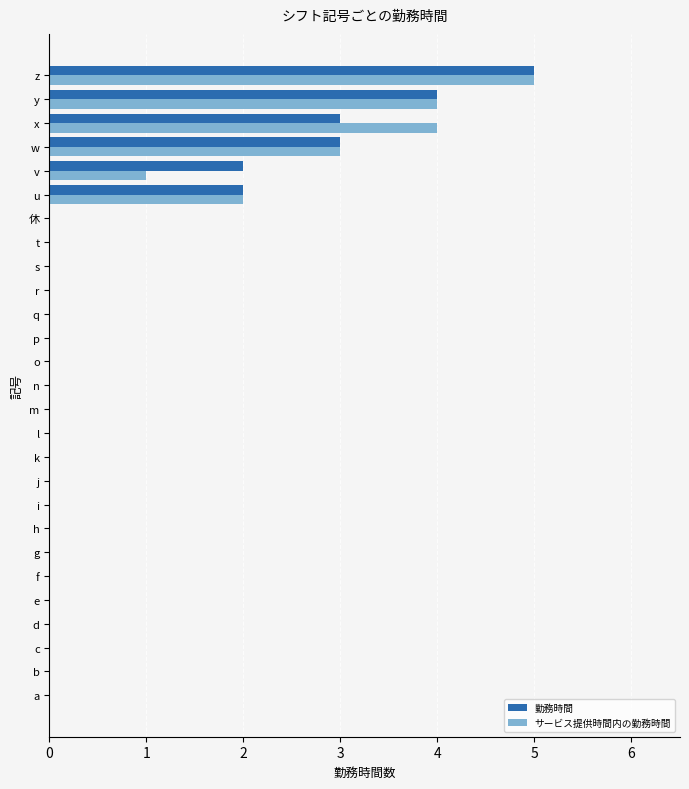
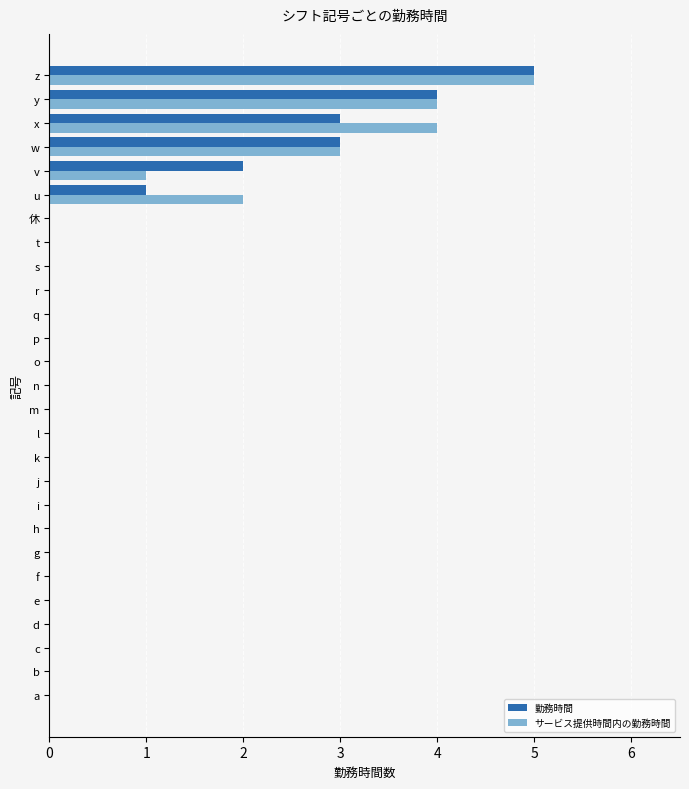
  {
    "勤務時間": {
      "z": 5,
      "y": 4,
      "x": 3,
      "w": 3,
      "v": 2,
-     "u": 2,
+     "u": 1,
      "休": 0,
      "t": 0,
      "s": 0,
      "r": 0,
      "q": 0,
      "p": 0,
      "o": 0,
      "n": 0,
      "m": 0,
      "l": 0,
      "k": 0,
      "j": 0,
      "i": 0,
      "h": 0,
      "g": 0,
      "f": 0,
      "e": 0,
      "d": 0,
      "c": 0,
      "b": 0,
      "a": 0
    },
    "サービス提供時間内の勤務時間": {
      "z": 5,
      "y": 4,
      "x": 4,
      "w": 3,
      "v": 1,
      "u": 2,
      "休": 0,
      "t": 0,
      "s": 0,
      "r": 0,
      "q": 0,
      "p": 0,
      "o": 0,
      "n": 0,
      "m": 0,
      "l": 0,
      "k": 0,
      "j": 0,
      "i": 0,
      "h": 0,
      "g": 0,
      "f": 0,
      "e": 0,
      "d": 0,
      "c": 0,
      "b": 0,
      "a": 0
    }
  }
